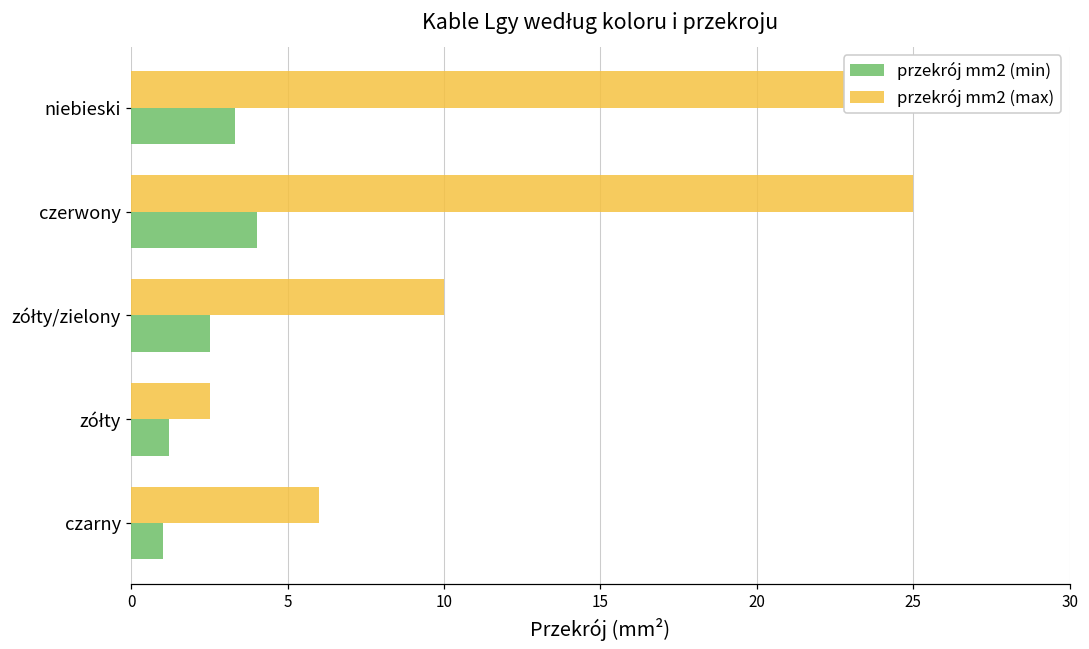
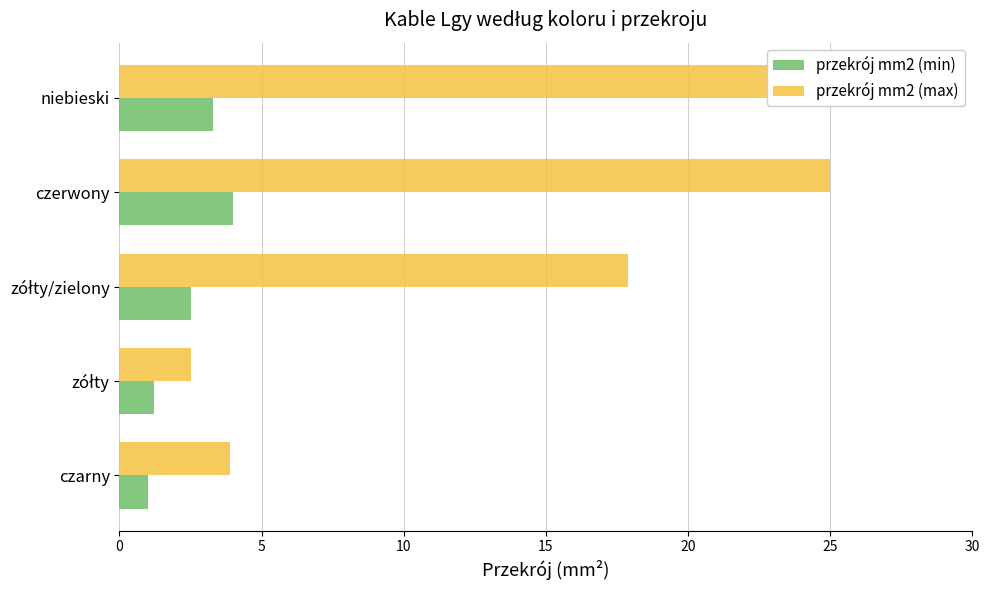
  {
    "przekrój mm2 (min)": {
      "niebieski": 3.3,
      "czerwony": 4.0,
      "zółty/zielony": 2.5,
      "zółty": 1.2,
      "czarny": 1.0
    },
    "przekrój mm2 (max)": {
      "czerwony": 25.0,
-     "zółty/zielony": 10.0,
+     "zółty/zielony": 17.9,
      "zółty": 2.5,
-     "czarny": 6.0
+     "czarny": 3.9
    }
  }
